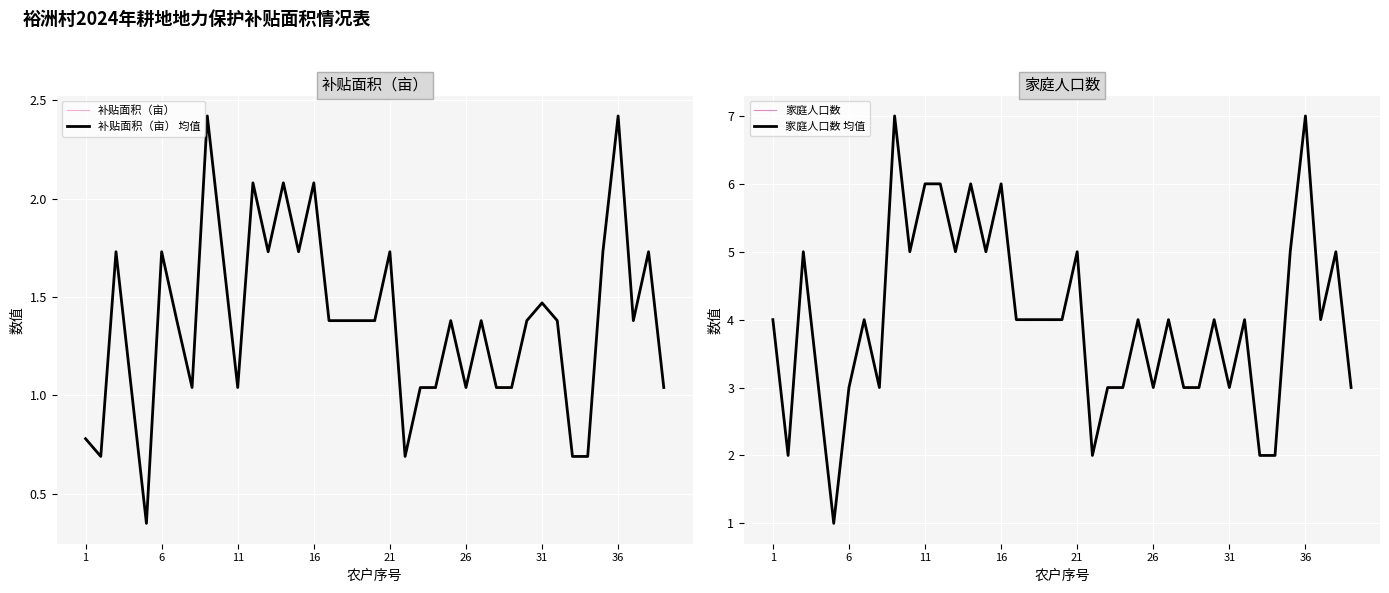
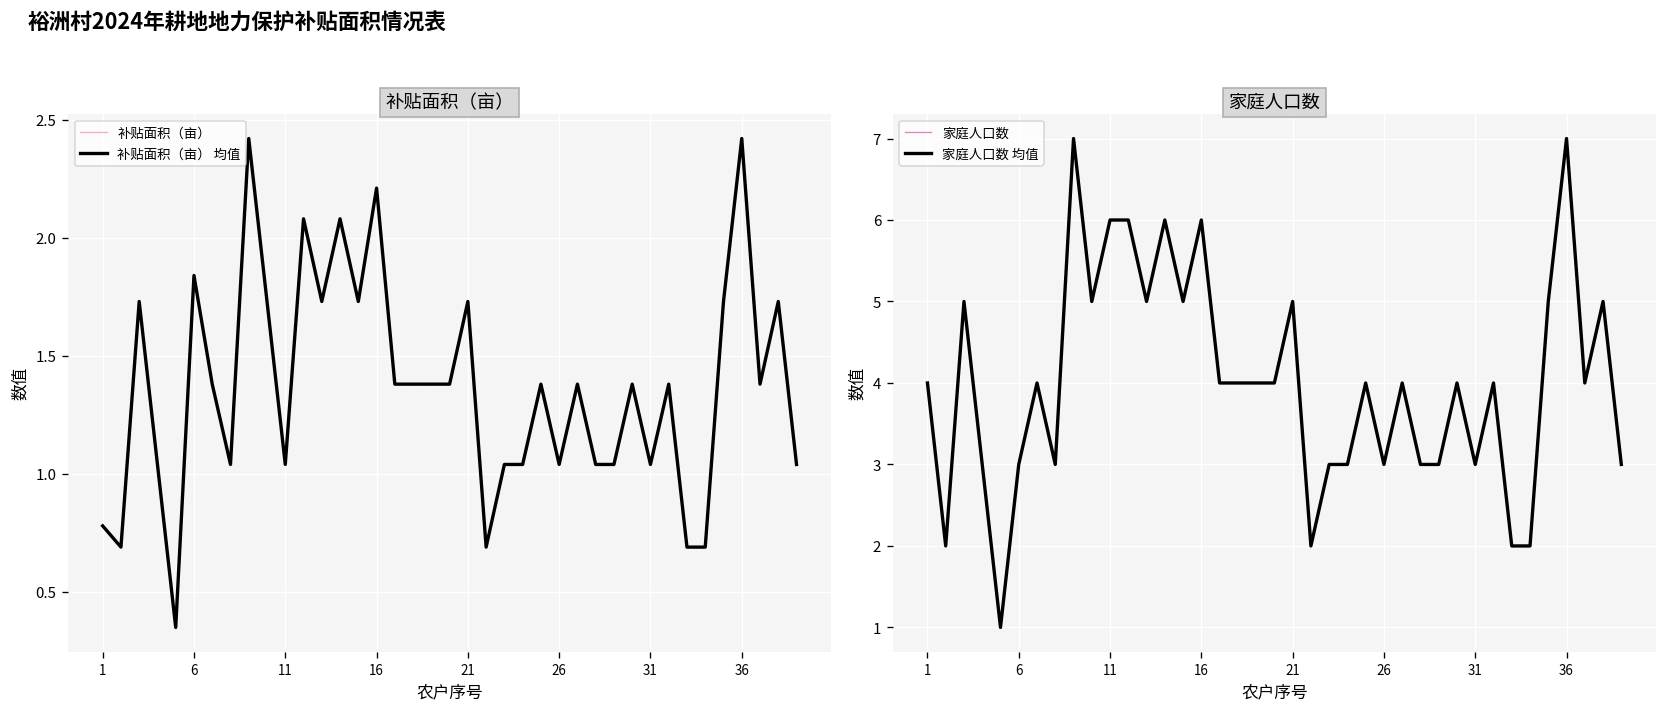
  {
    "补贴面积（亩）": {
      "补贴面积（亩） 均值": {
-       "6": 1.73,
-       "16": 2.08,
-       "31": 1.47
+       "6": 1.84,
+       "16": 2.21,
+       "31": 1.04
      }
    }
  }
